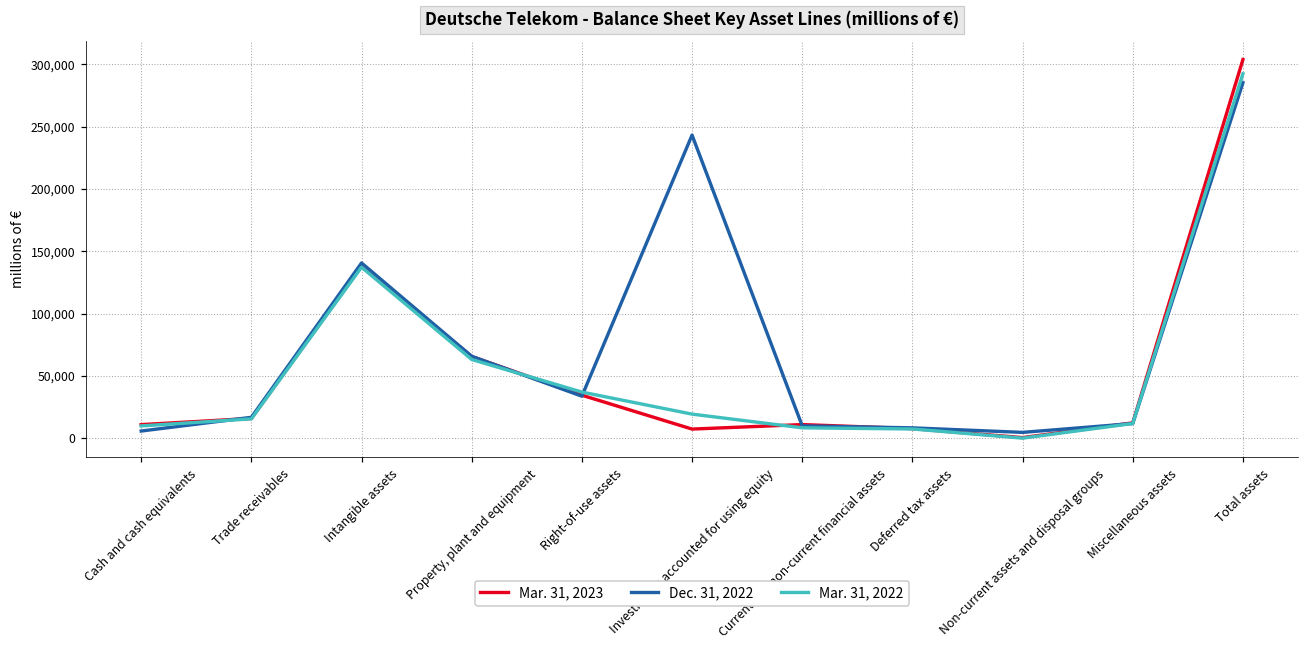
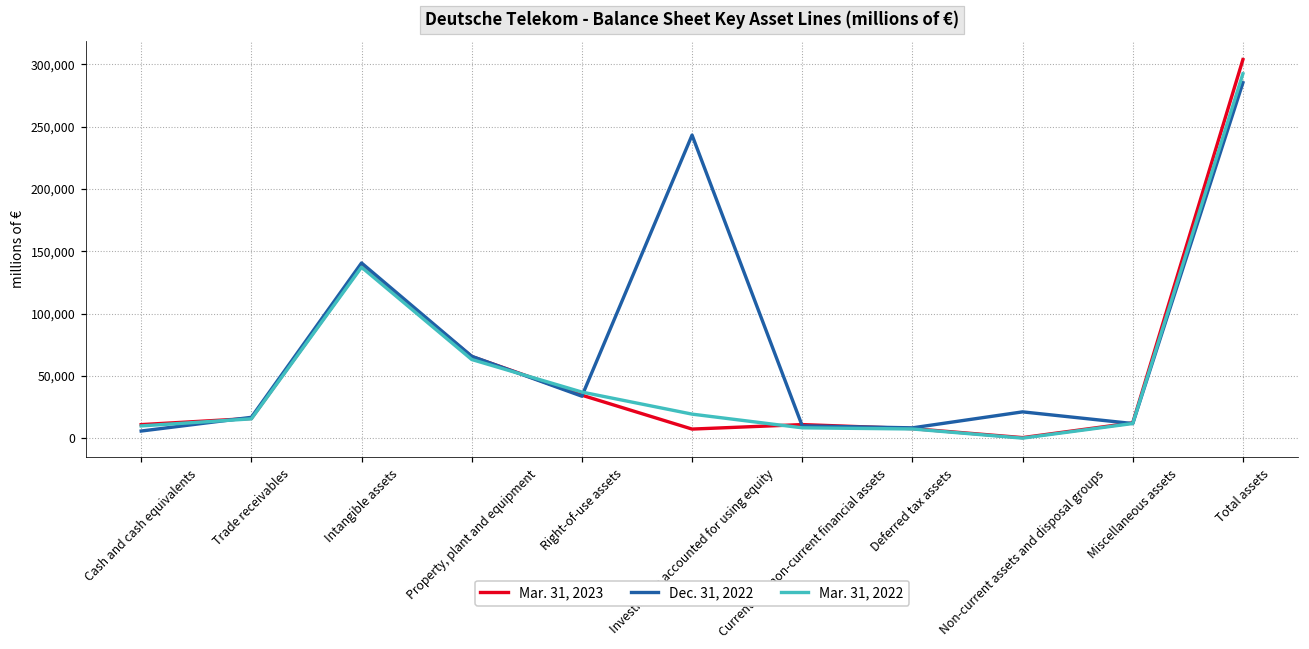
  {
    "Mar. 31, 2023": {
      "Investments accounted for using equity": "7,000",
      "Total assets": "304,000"
    },
    "Dec. 31, 2022": {
      "Cash and cash equivalents": "6,000",
      "Intangible assets": "141,000",
      "Investments accounted for using equity": "243,000",
-     "Non-current assets and disposal groups": "5,000",
+     "Non-current assets and disposal groups": "21,000",
      "Total assets": "285,000"
    },
    "Mar. 31, 2022": {
      "Property, plant and equipment": "63,000",
      "Right-of-use assets": "37,000",
      "Investments accounted for using equity": "19,000",
      "Total assets": "292,000"
    }
  }
